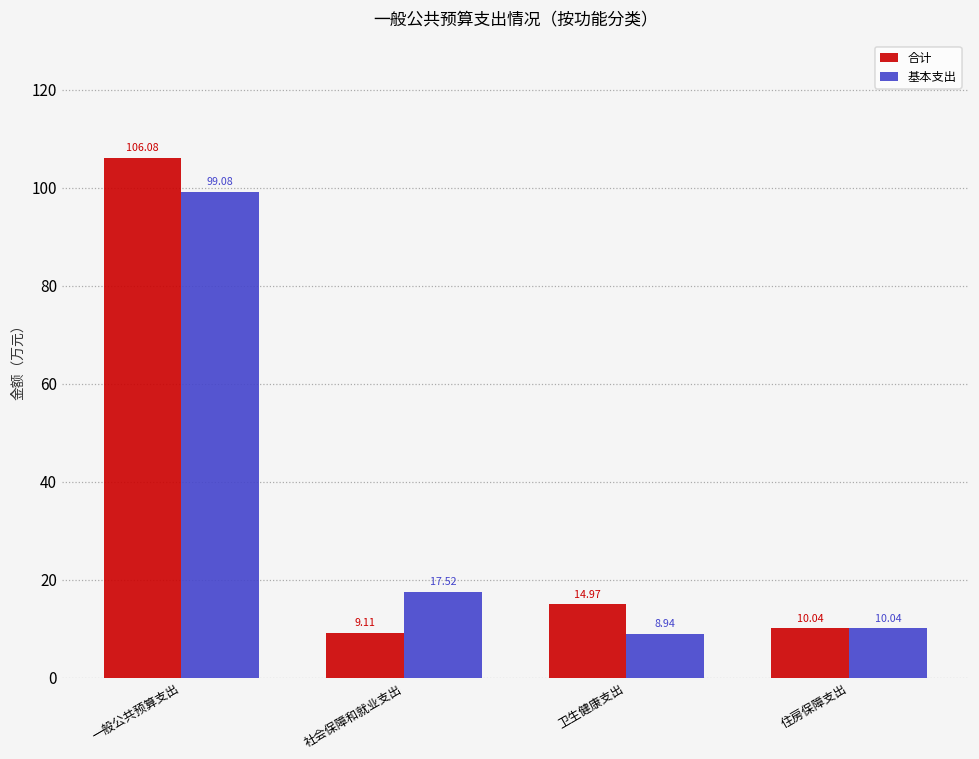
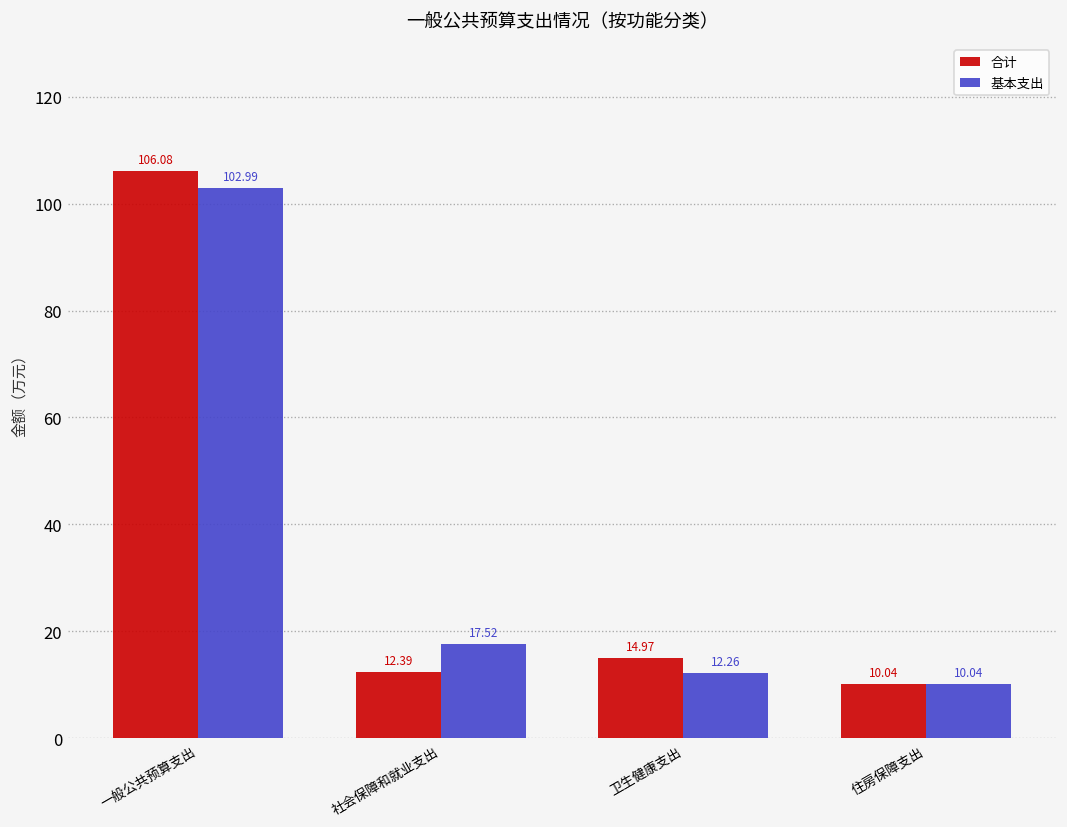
  {
    "合计": {
      "一般公共预算支出": 106.08,
-     "社会保障和就业支出": 9.11,
+     "社会保障和就业支出": 12.39,
      "卫生健康支出": 14.97,
      "住房保障支出": 10.04
    },
    "基本支出": {
-     "一般公共预算支出": 99.08,
+     "一般公共预算支出": 102.99,
      "社会保障和就业支出": 17.52,
-     "卫生健康支出": 8.94,
+     "卫生健康支出": 12.26,
      "住房保障支出": 10.04
    }
  }
